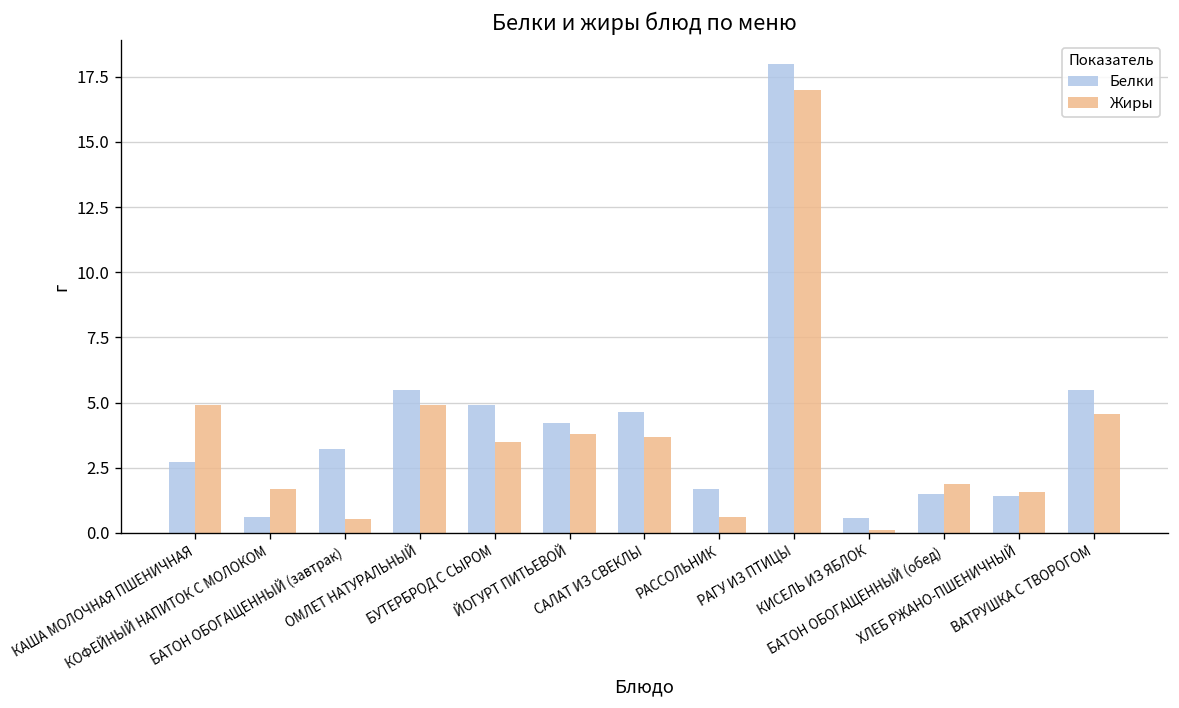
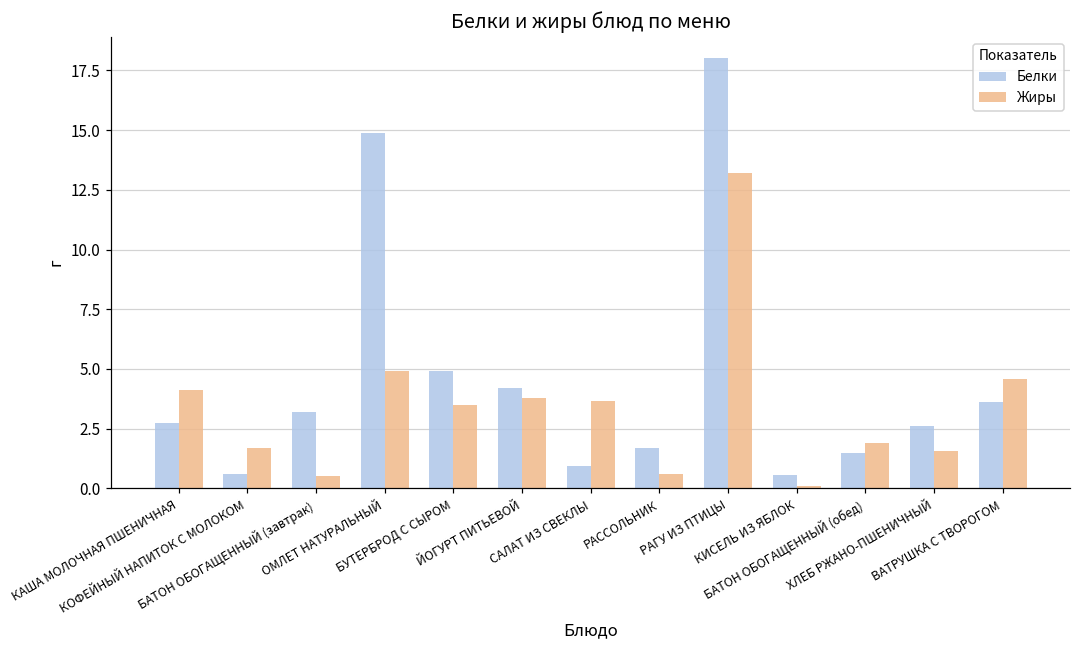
  {
    "Белки": {
      "КАША МОЛОЧНАЯ ПШЕНИЧНАЯ": 2.7,
      "КОФЕЙНЫЙ НАПИТОК С МОЛОКОМ": 0.6,
      "БАТОН ОБОГАЩЕННЫЙ (завтрак)": 3.2,
-     "ОМЛЕТ НАТУРАЛЬНЫЙ": 5.5,
+     "ОМЛЕТ НАТУРАЛЬНЫЙ": 14.9,
      "БУТЕРБРОД С СЫРОМ": 4.9,
      "ЙОГУРТ ПИТЬЕВОЙ": 4.2,
-     "САЛАТ ИЗ СВЕКЛЫ": 4.7,
+     "САЛАТ ИЗ СВЕКЛЫ": 0.9,
      "РАССОЛЬНИК": 1.7,
      "РАГУ ИЗ ПТИЦЫ": 18.0,
      "КИСЕЛЬ ИЗ ЯБЛОК": 0.6,
      "БАТОН ОБОГАЩЕННЫЙ (обед)": 1.5,
-     "ХЛЕБ РЖАНО-ПШЕНИЧНЫЙ": 1.4,
-     "ВАТРУШКА С ТВОРОГОМ": 5.5
+     "ХЛЕБ РЖАНО-ПШЕНИЧНЫЙ": 2.6,
+     "ВАТРУШКА С ТВОРОГОМ": 3.6
    },
    "Жиры": {
-     "КАША МОЛОЧНАЯ ПШЕНИЧНАЯ": 4.9,
+     "КАША МОЛОЧНАЯ ПШЕНИЧНАЯ": 4.1,
      "КОФЕЙНЫЙ НАПИТОК С МОЛОКОМ": 1.7,
      "БАТОН ОБОГАЩЕННЫЙ (завтрак)": 0.5,
      "ОМЛЕТ НАТУРАЛЬНЫЙ": 4.9,
      "БУТЕРБРОД С СЫРОМ": 3.5,
      "ЙОГУРТ ПИТЬЕВОЙ": 3.8,
      "САЛАТ ИЗ СВЕКЛЫ": 3.7,
      "РАССОЛЬНИК": 0.6,
-     "РАГУ ИЗ ПТИЦЫ": 17.0,
+     "РАГУ ИЗ ПТИЦЫ": 13.2,
      "БАТОН ОБОГАЩЕННЫЙ (обед)": 1.9,
      "ХЛЕБ РЖАНО-ПШЕНИЧНЫЙ": 1.6,
      "ВАТРУШКА С ТВОРОГОМ": 4.6
    }
  }
